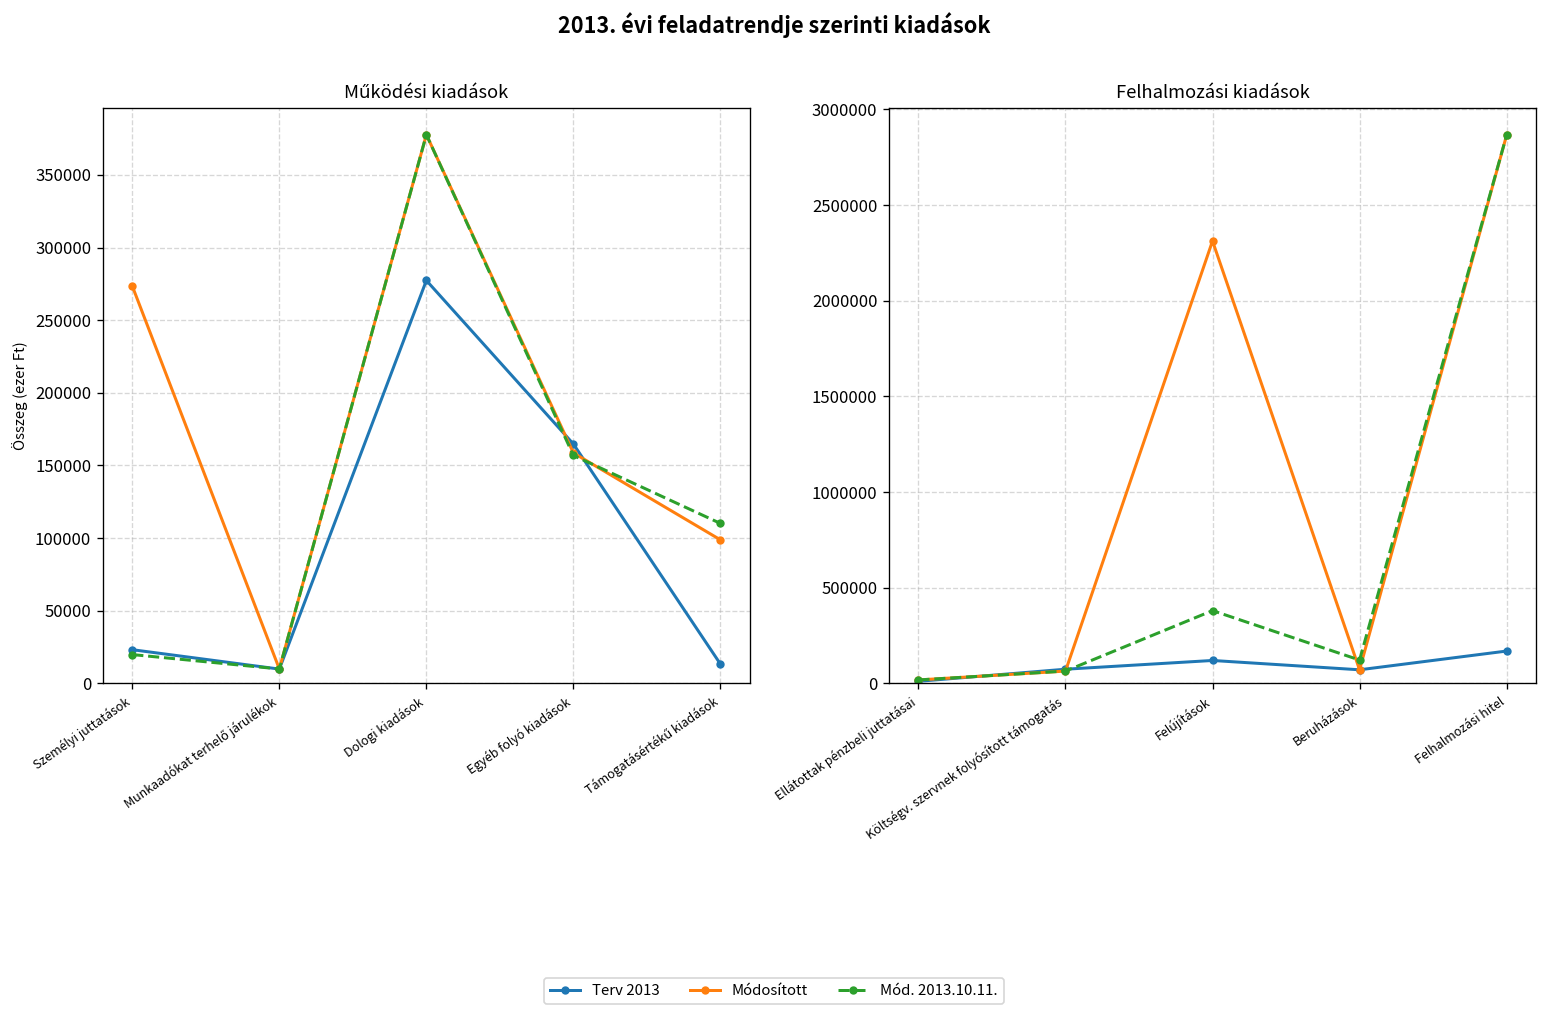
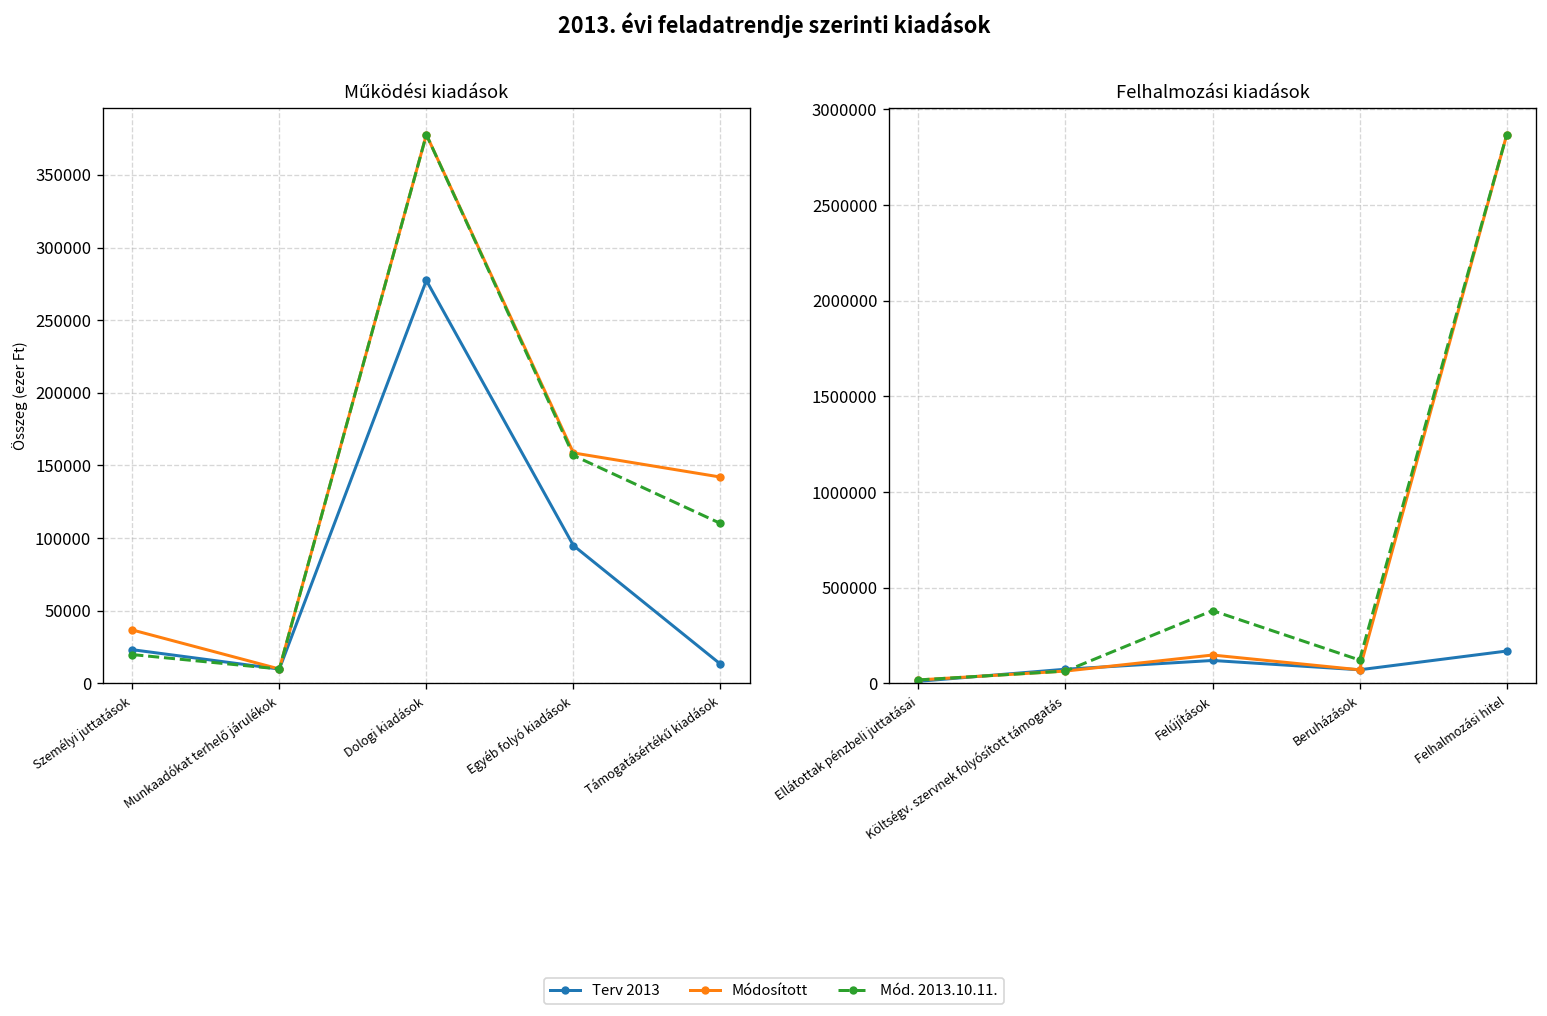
  {
    "Működési kiadások": {
      "Terv 2013": {
        "Személyi juttatások": 23000,
        "Dologi kiadások": 277000,
-       "Egyéb folyó kiadások": 165000,
+       "Egyéb folyó kiadások": 95000,
        "Támogatásértékű kiadások": 13000
      },
      "Módosított": {
-       "Személyi juttatások": 273000,
-       "Támogatásértékű kiadások": 99000
+       "Személyi juttatások": 37000,
+       "Támogatásértékű kiadások": 142000
      },
      "Mód. 2013.10.11.": {
        "Személyi juttatások": 20000,
        "Támogatásértékű kiadások": 110000
      }
    },
    "Felhalmozási kiadások": {
      "Terv 2013": {
        "Felújítások": 120000,
        "Felhalmozási hitel": 170000
      },
      "Módosított": {
-       "Felújítások": 2310000
+       "Felújítások": 150000
      },
      "Mód. 2013.10.11.": {
        "Felújítások": 380000,
        "Beruházások": 120000
      }
    }
  }
